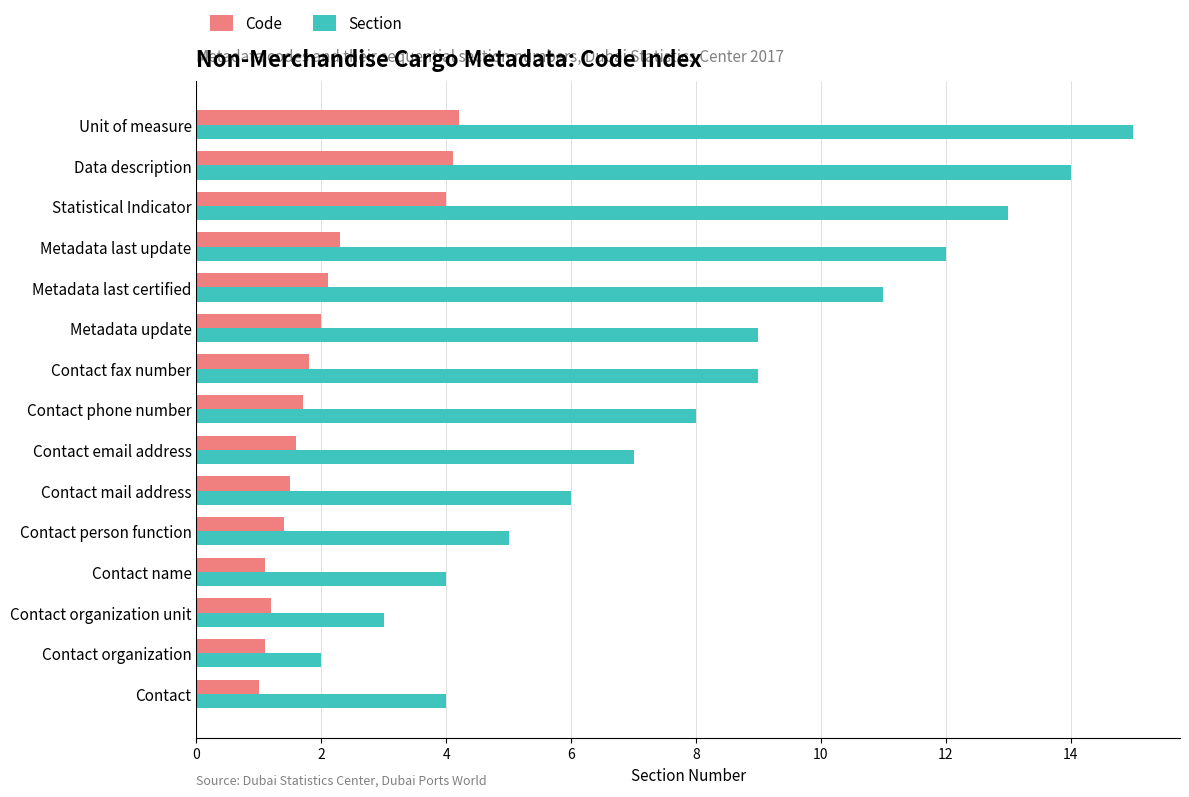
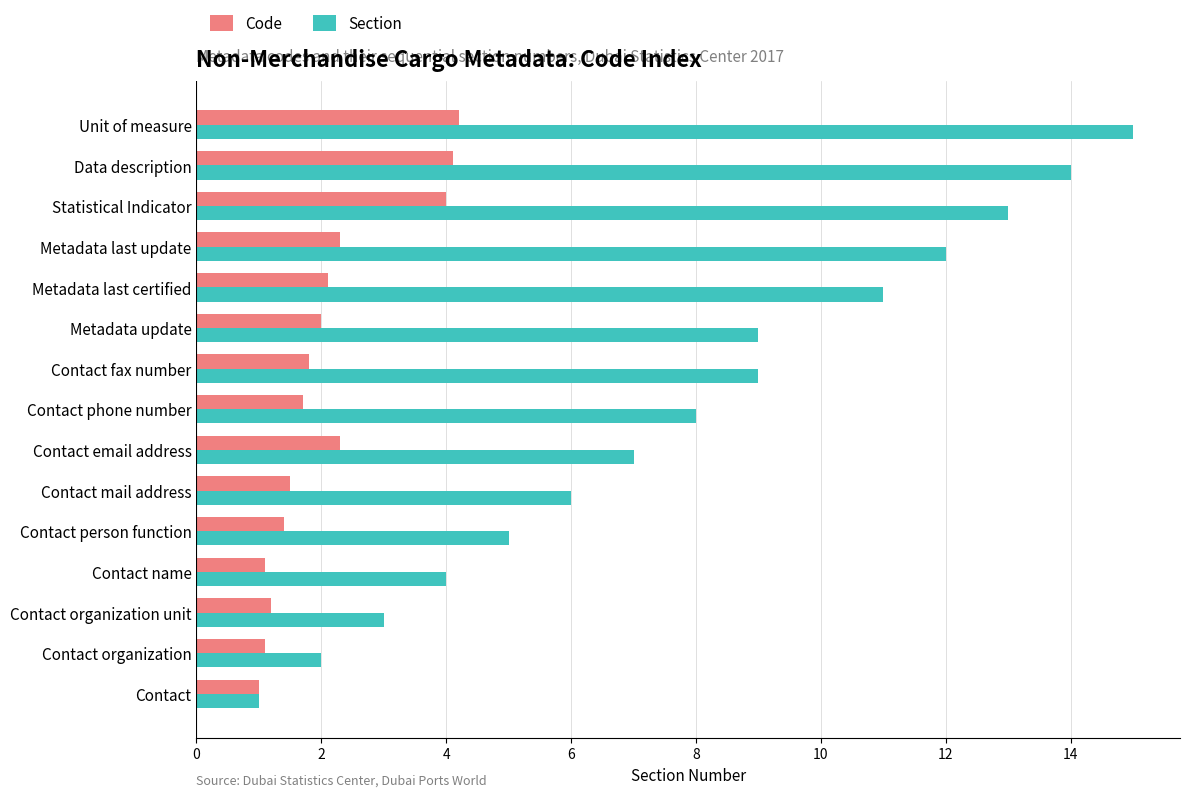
  {
    "Code": {
      "Unit of measure": 4.2,
      "Data description": 4.1,
      "Statistical Indicator": 4.0,
      "Metadata last update": 2.3,
      "Metadata last certified": 2.1,
      "Metadata update": 2.0,
      "Contact fax number": 1.8,
      "Contact phone number": 1.7,
-     "Contact email address": 1.6,
+     "Contact email address": 2.3,
      "Contact mail address": 1.5,
      "Contact person function": 1.4,
      "Contact name": 1.1,
      "Contact organization unit": 1.2,
      "Contact organization": 1.1,
      "Contact": 1.0
    },
    "Section": {
      "Unit of measure": 15,
      "Data description": 14,
      "Statistical Indicator": 13,
      "Metadata last update": 12,
      "Metadata last certified": 11,
      "Metadata update": 9,
      "Contact fax number": 9,
      "Contact phone number": 8,
      "Contact email address": 7,
      "Contact mail address": 6,
      "Contact person function": 5,
      "Contact name": 4,
      "Contact organization unit": 3,
      "Contact organization": 2,
-     "Contact": 4
+     "Contact": 1
    }
  }
